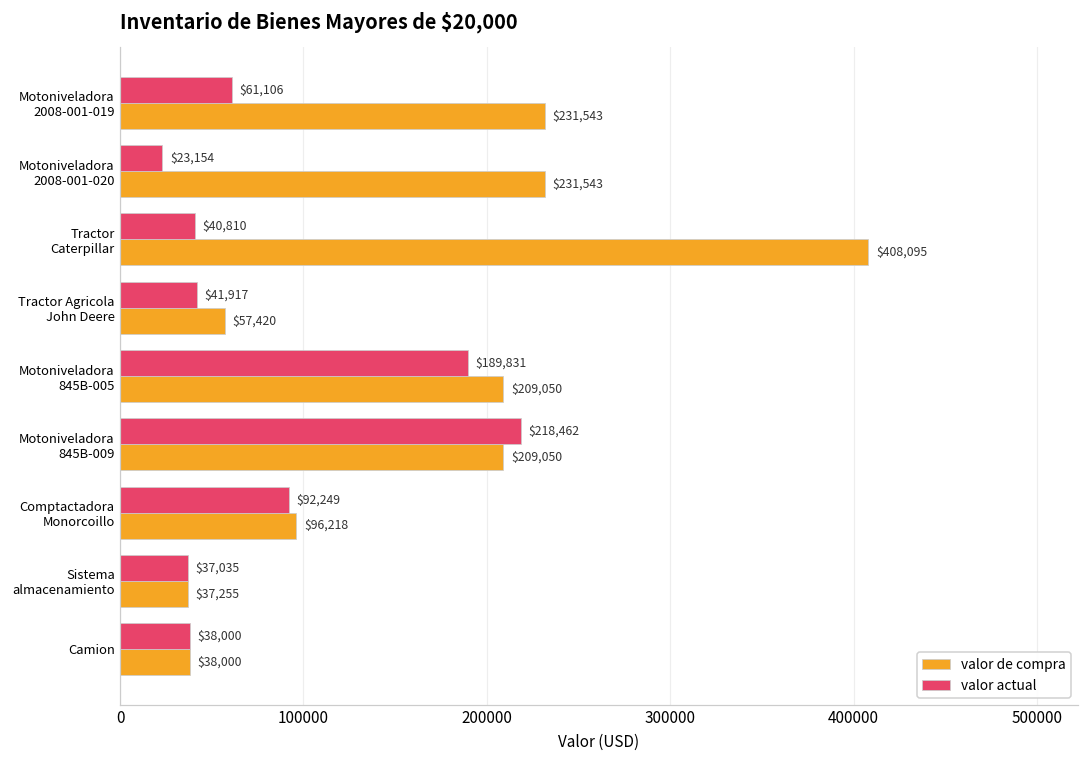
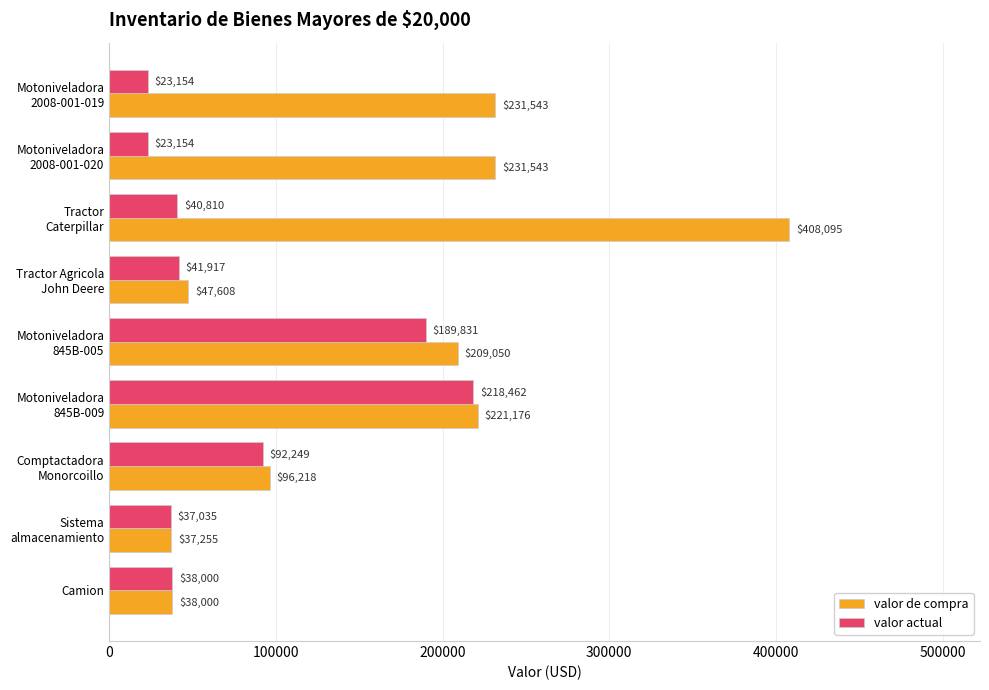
  {
    "valor de compra": {
      "Motoniveladora 2008-001-019": "$231,543",
      "Motoniveladora 2008-001-020": "$231,543",
      "Tractor Caterpillar": "$408,095",
-     "Tractor Agricola John Deere": "$57,420",
+     "Tractor Agricola John Deere": "$47,608",
      "Motoniveladora 845B-005": "$209,050",
-     "Motoniveladora 845B-009": "$209,050",
+     "Motoniveladora 845B-009": "$221,176",
      "Comptactadora Monorcoillo": "$96,218",
      "Sistema almacenamiento": "$37,255",
      "Camion": "$38,000"
    },
    "valor actual": {
-     "Motoniveladora 2008-001-019": "$61,106",
+     "Motoniveladora 2008-001-019": "$23,154",
      "Motoniveladora 2008-001-020": "$23,154",
      "Tractor Caterpillar": "$40,810",
      "Tractor Agricola John Deere": "$41,917",
      "Motoniveladora 845B-005": "$189,831",
      "Motoniveladora 845B-009": "$218,462",
      "Comptactadora Monorcoillo": "$92,249",
      "Sistema almacenamiento": "$37,035",
      "Camion": "$38,000"
    }
  }
